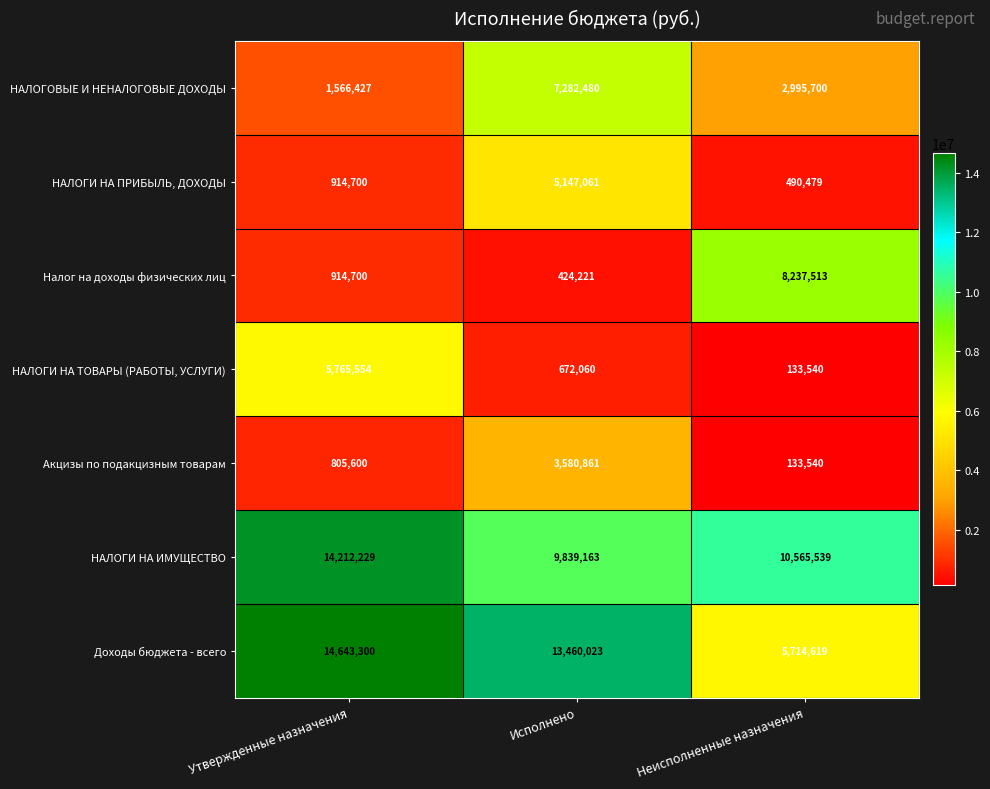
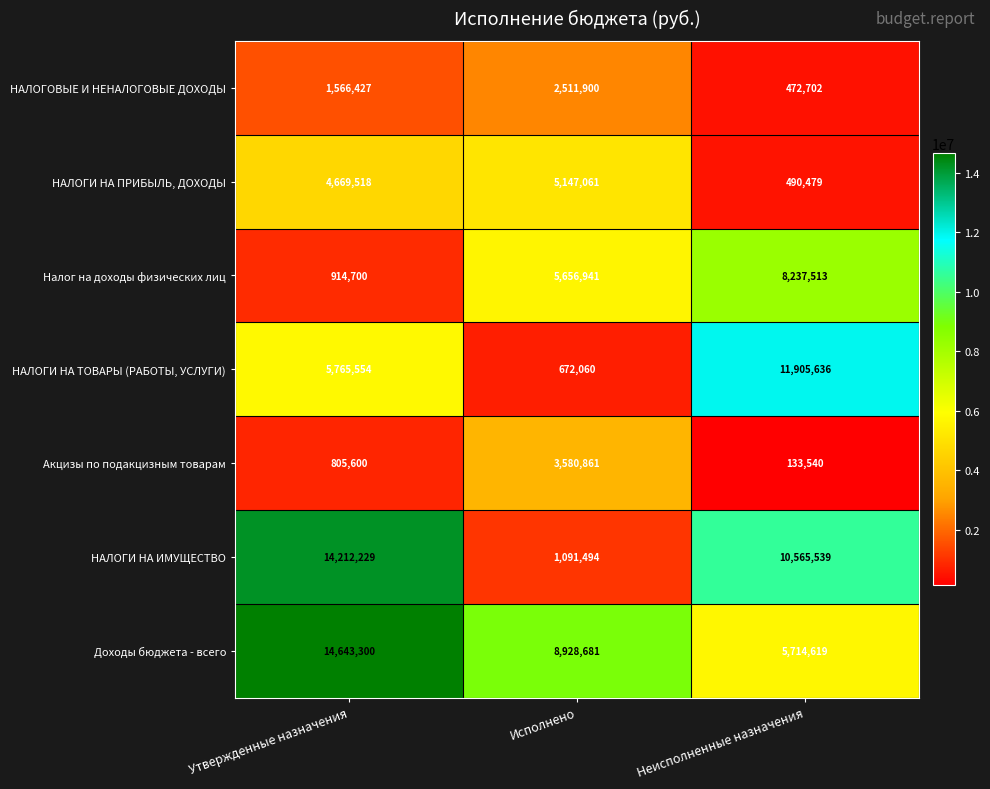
  {
    "НАЛОГОВЫЕ И НЕНАЛОГОВЫЕ ДОХОДЫ": {
      "Утвержденные назначения": "1,566,427",
-     "Исполнено": "7,282,480",
-     "Неисполненные назначения": "2,995,700"
+     "Исполнено": "2,511,900",
+     "Неисполненные назначения": "472,702"
    },
    "НАЛОГИ НА ПРИБЫЛЬ, ДОХОДЫ": {
-     "Утвержденные назначения": "914,700",
+     "Утвержденные назначения": "4,669,518",
      "Исполнено": "5,147,061",
      "Неисполненные назначения": "490,479"
    },
    "Налог на доходы физических лиц": {
      "Утвержденные назначения": "914,700",
-     "Исполнено": "424,221",
+     "Исполнено": "5,656,941",
      "Неисполненные назначения": "8,237,513"
    },
    "НАЛОГИ НА ТОВАРЫ (РАБОТЫ, УСЛУГИ)": {
      "Утвержденные назначения": "5,765,554",
      "Исполнено": "672,060",
-     "Неисполненные назначения": "133,540"
+     "Неисполненные назначения": "11,905,636"
    },
    "Акцизы по подакцизным товарам": {
      "Утвержденные назначения": "805,600",
      "Исполнено": "3,580,861",
      "Неисполненные назначения": "133,540"
    },
    "НАЛОГИ НА ИМУЩЕСТВО": {
      "Утвержденные назначения": "14,212,229",
-     "Исполнено": "9,839,163",
+     "Исполнено": "1,091,494",
      "Неисполненные назначения": "10,565,539"
    },
    "Доходы бюджета - всего": {
      "Утвержденные назначения": "14,643,300",
-     "Исполнено": "13,460,023",
+     "Исполнено": "8,928,681",
      "Неисполненные назначения": "5,714,619"
    }
  }
